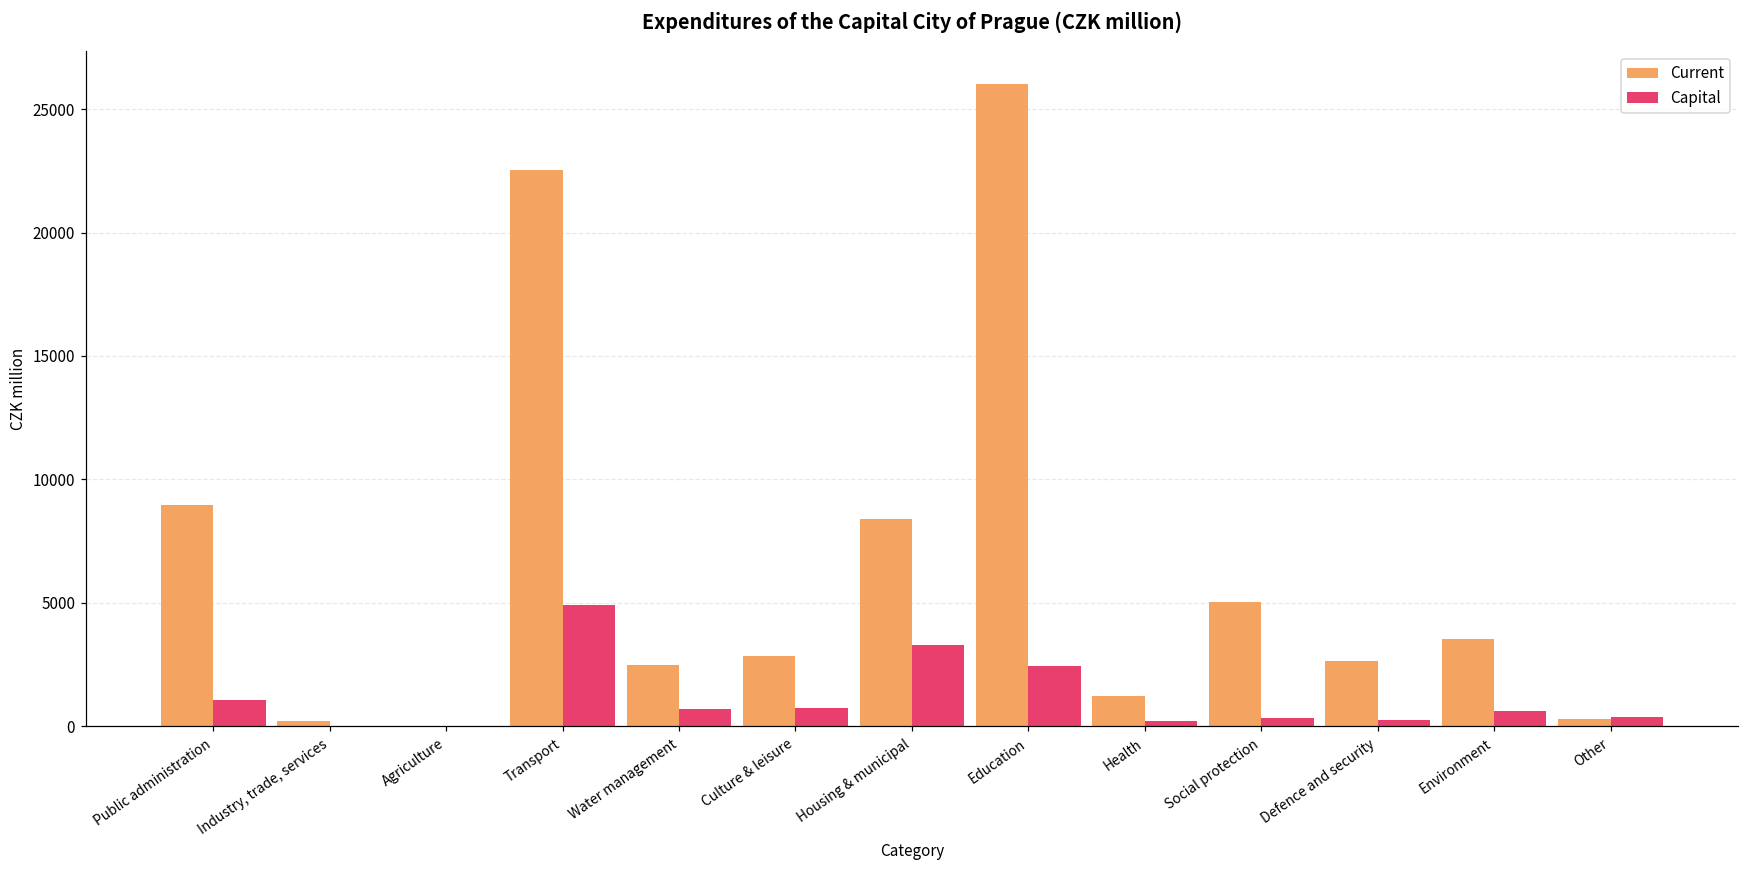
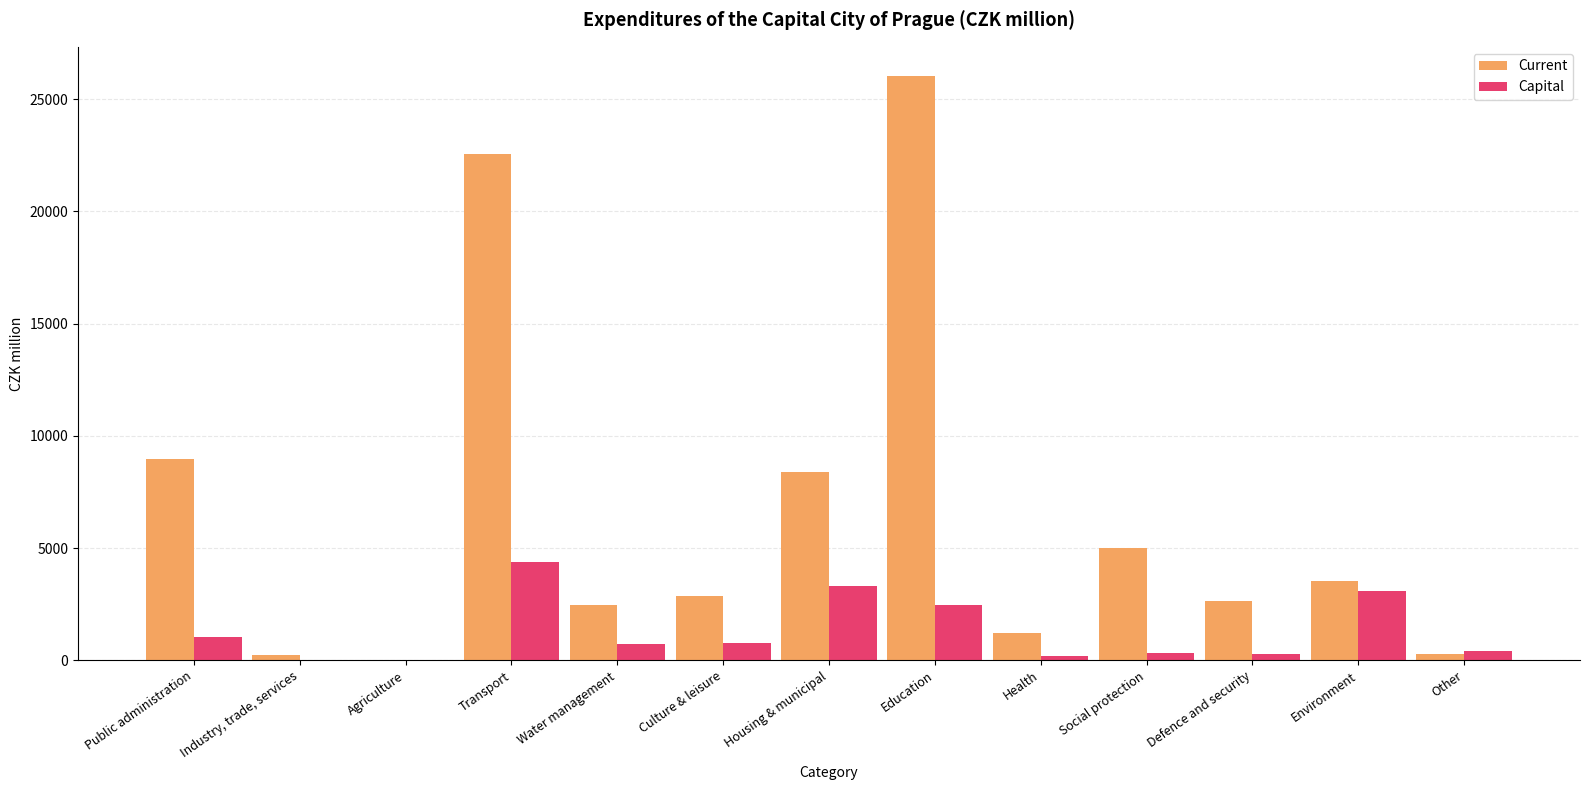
  {
    "Current": {
      "Public administration": 9000,
      "Industry, trade, services": 200,
      "Transport": 22500,
      "Water management": 2500,
      "Culture & leisure": 2900,
      "Housing & municipal": 8400,
      "Education": 26000,
      "Health": 1200,
      "Social protection": 5000,
      "Defence and security": 2600,
      "Environment": 3600,
      "Other": 300
    },
    "Capital": {
      "Public administration": 1100,
-     "Transport": 4900,
+     "Transport": 4400,
      "Water management": 700,
      "Culture & leisure": 800,
      "Housing & municipal": 3300,
      "Education": 2400,
      "Health": 200,
      "Social protection": 300,
      "Defence and security": 300,
-     "Environment": 600,
+     "Environment": 3100,
      "Other": 400
    }
  }
